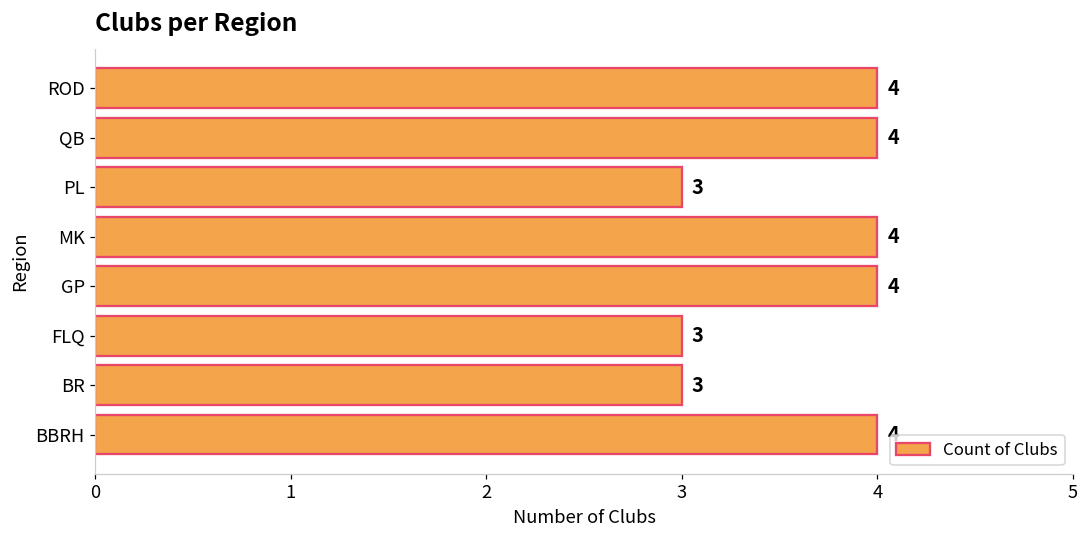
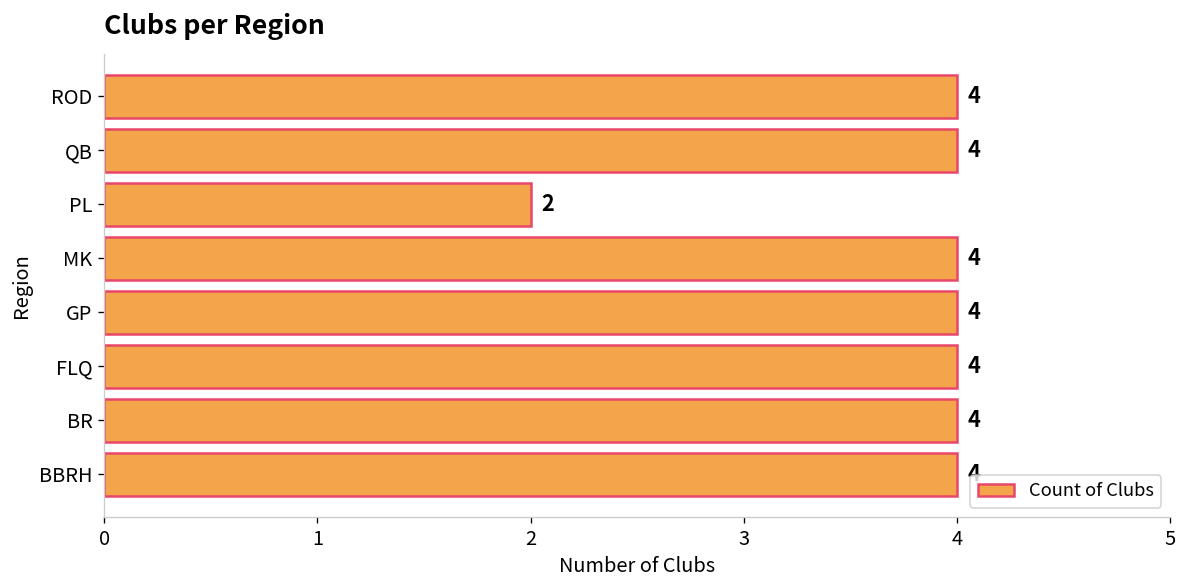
  {
    "ROD": 4,
    "QB": 4,
-   "PL": 3,
+   "PL": 2,
    "MK": 4,
    "GP": 4,
-   "FLQ": 3,
-   "BR": 3
+   "FLQ": 4,
+   "BR": 4
  }
